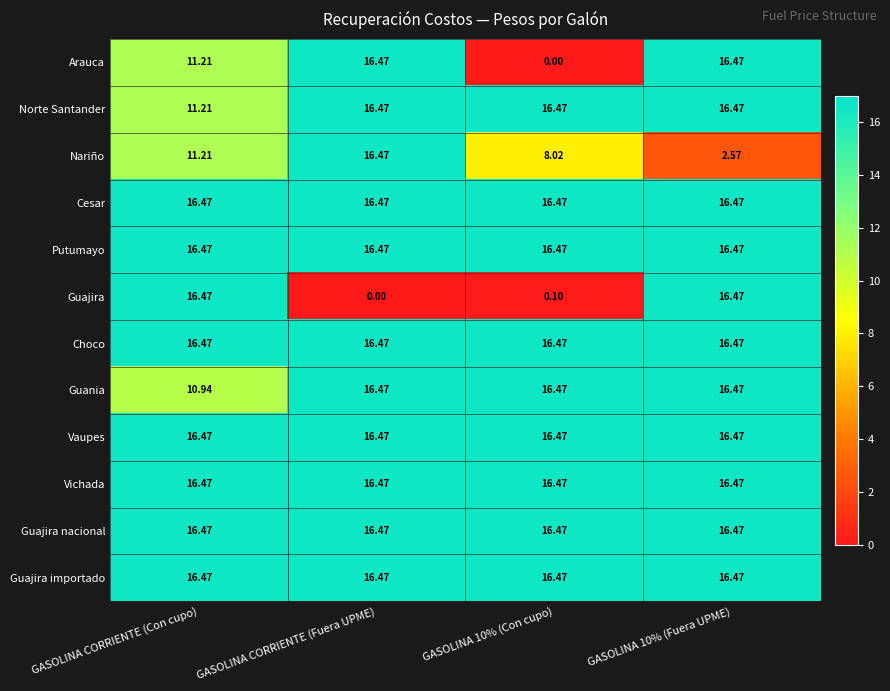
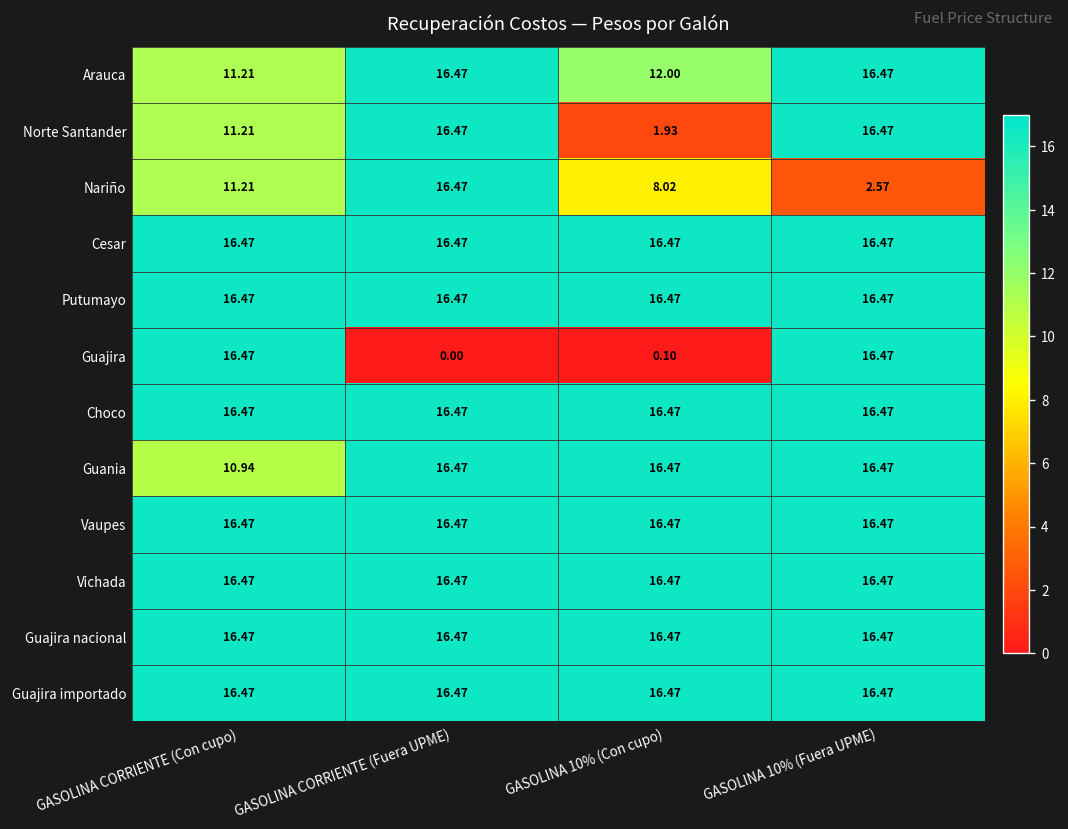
  {
    "Arauca": {
      "GASOLINA CORRIENTE (Con cupo)": 11.21,
      "GASOLINA CORRIENTE (Fuera UPME)": 16.47,
-     "GASOLINA 10% (Con cupo)": 0.00,
+     "GASOLINA 10% (Con cupo)": 12.00,
      "GASOLINA 10% (Fuera UPME)": 16.47
    },
    "Norte Santander": {
      "GASOLINA CORRIENTE (Con cupo)": 11.21,
      "GASOLINA CORRIENTE (Fuera UPME)": 16.47,
-     "GASOLINA 10% (Con cupo)": 16.47,
+     "GASOLINA 10% (Con cupo)": 1.93,
      "GASOLINA 10% (Fuera UPME)": 16.47
    },
    "Nariño": {
      "GASOLINA CORRIENTE (Con cupo)": 11.21,
      "GASOLINA CORRIENTE (Fuera UPME)": 16.47,
      "GASOLINA 10% (Con cupo)": 8.02,
      "GASOLINA 10% (Fuera UPME)": 2.57
    },
    "Cesar": {
      "GASOLINA CORRIENTE (Con cupo)": 16.47,
      "GASOLINA CORRIENTE (Fuera UPME)": 16.47,
      "GASOLINA 10% (Con cupo)": 16.47,
      "GASOLINA 10% (Fuera UPME)": 16.47
    },
    "Putumayo": {
      "GASOLINA CORRIENTE (Con cupo)": 16.47,
      "GASOLINA CORRIENTE (Fuera UPME)": 16.47,
      "GASOLINA 10% (Con cupo)": 16.47,
      "GASOLINA 10% (Fuera UPME)": 16.47
    },
    "Guajira": {
      "GASOLINA CORRIENTE (Con cupo)": 16.47,
      "GASOLINA CORRIENTE (Fuera UPME)": 0.00,
      "GASOLINA 10% (Con cupo)": 0.10,
      "GASOLINA 10% (Fuera UPME)": 16.47
    },
    "Choco": {
      "GASOLINA CORRIENTE (Con cupo)": 16.47,
      "GASOLINA CORRIENTE (Fuera UPME)": 16.47,
      "GASOLINA 10% (Con cupo)": 16.47,
      "GASOLINA 10% (Fuera UPME)": 16.47
    },
    "Guania": {
      "GASOLINA CORRIENTE (Con cupo)": 10.94,
      "GASOLINA CORRIENTE (Fuera UPME)": 16.47,
      "GASOLINA 10% (Con cupo)": 16.47,
      "GASOLINA 10% (Fuera UPME)": 16.47
    },
    "Vaupes": {
      "GASOLINA CORRIENTE (Con cupo)": 16.47,
      "GASOLINA CORRIENTE (Fuera UPME)": 16.47,
      "GASOLINA 10% (Con cupo)": 16.47,
      "GASOLINA 10% (Fuera UPME)": 16.47
    },
    "Vichada": {
      "GASOLINA CORRIENTE (Con cupo)": 16.47,
      "GASOLINA CORRIENTE (Fuera UPME)": 16.47,
      "GASOLINA 10% (Con cupo)": 16.47,
      "GASOLINA 10% (Fuera UPME)": 16.47
    },
    "Guajira nacional": {
      "GASOLINA CORRIENTE (Con cupo)": 16.47,
      "GASOLINA CORRIENTE (Fuera UPME)": 16.47,
      "GASOLINA 10% (Con cupo)": 16.47,
      "GASOLINA 10% (Fuera UPME)": 16.47
    },
    "Guajira importado": {
      "GASOLINA CORRIENTE (Con cupo)": 16.47,
      "GASOLINA CORRIENTE (Fuera UPME)": 16.47,
      "GASOLINA 10% (Con cupo)": 16.47,
      "GASOLINA 10% (Fuera UPME)": 16.47
    }
  }
